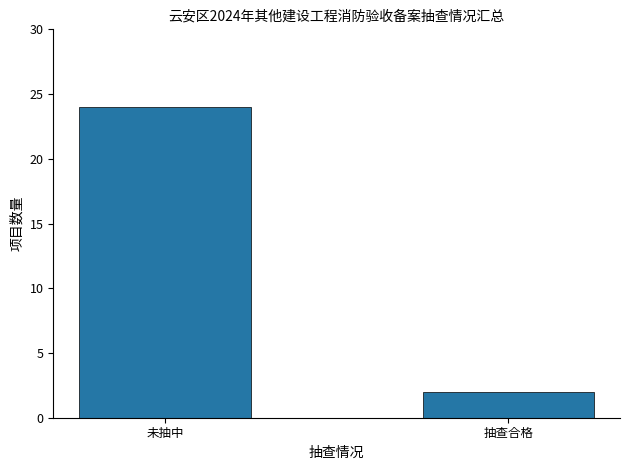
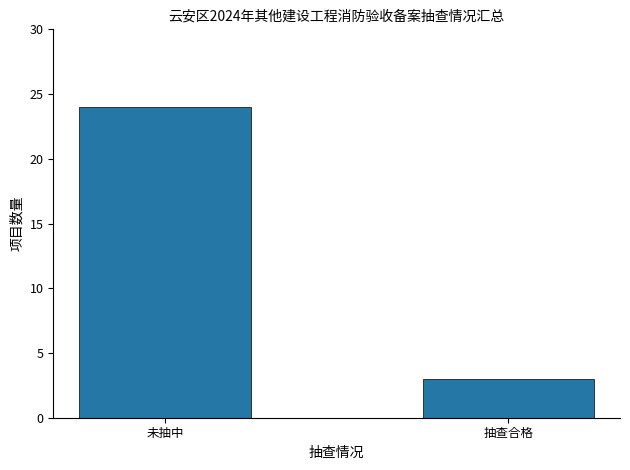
  {
    "未抽中": 24,
-   "抽查合格": 2
+   "抽查合格": 3
  }
